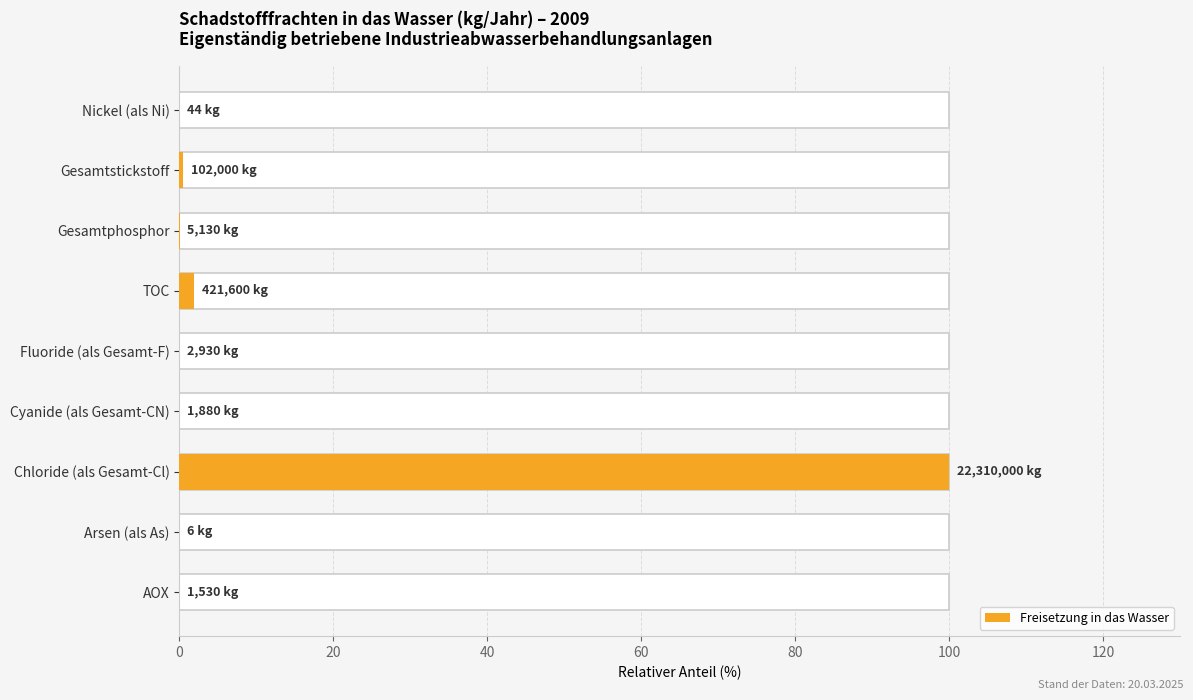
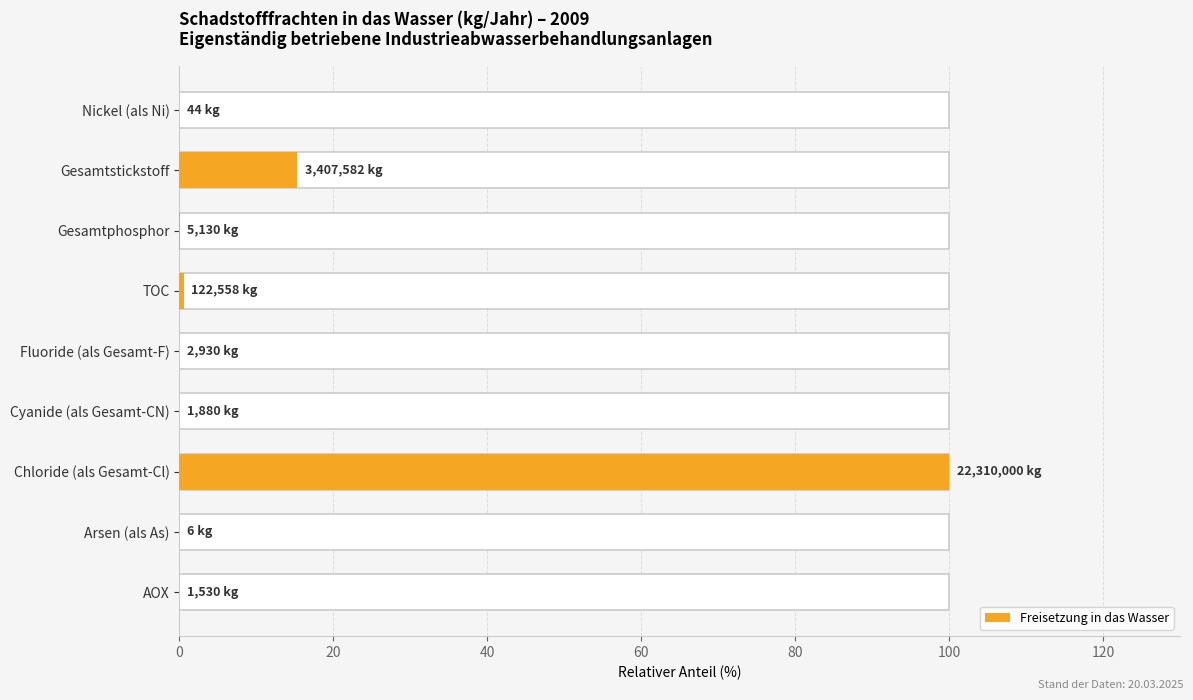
  {
    "Freisetzung in das Wasser": {
-     "Gesamtstickstoff": "102,000",
-     "TOC": "421,600"
+     "Gesamtstickstoff": "3,407,582",
+     "TOC": "122,558"
    }
  }
